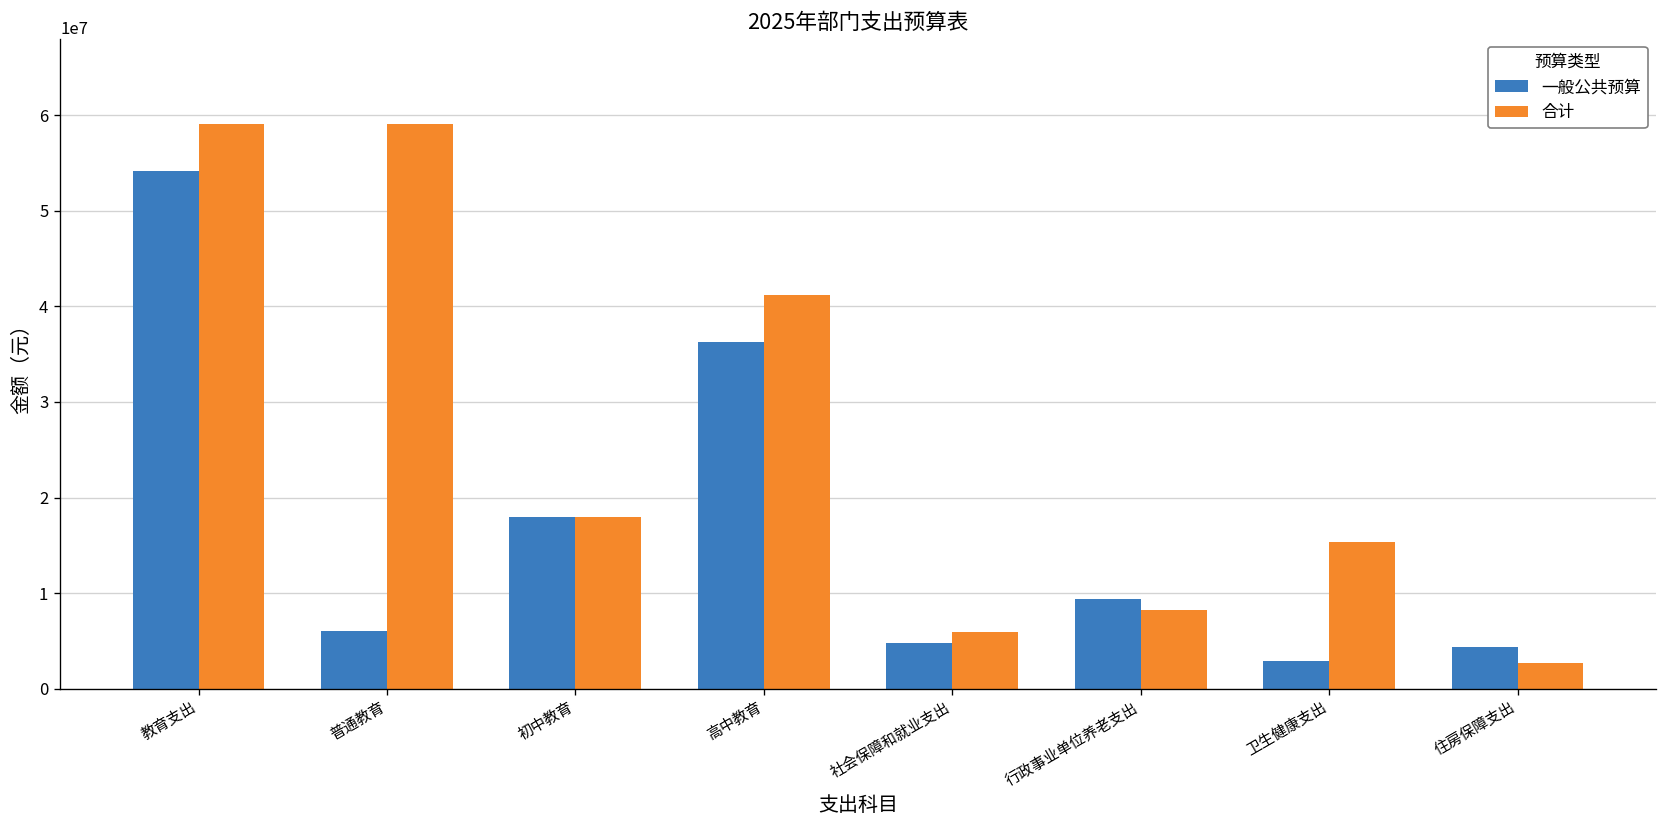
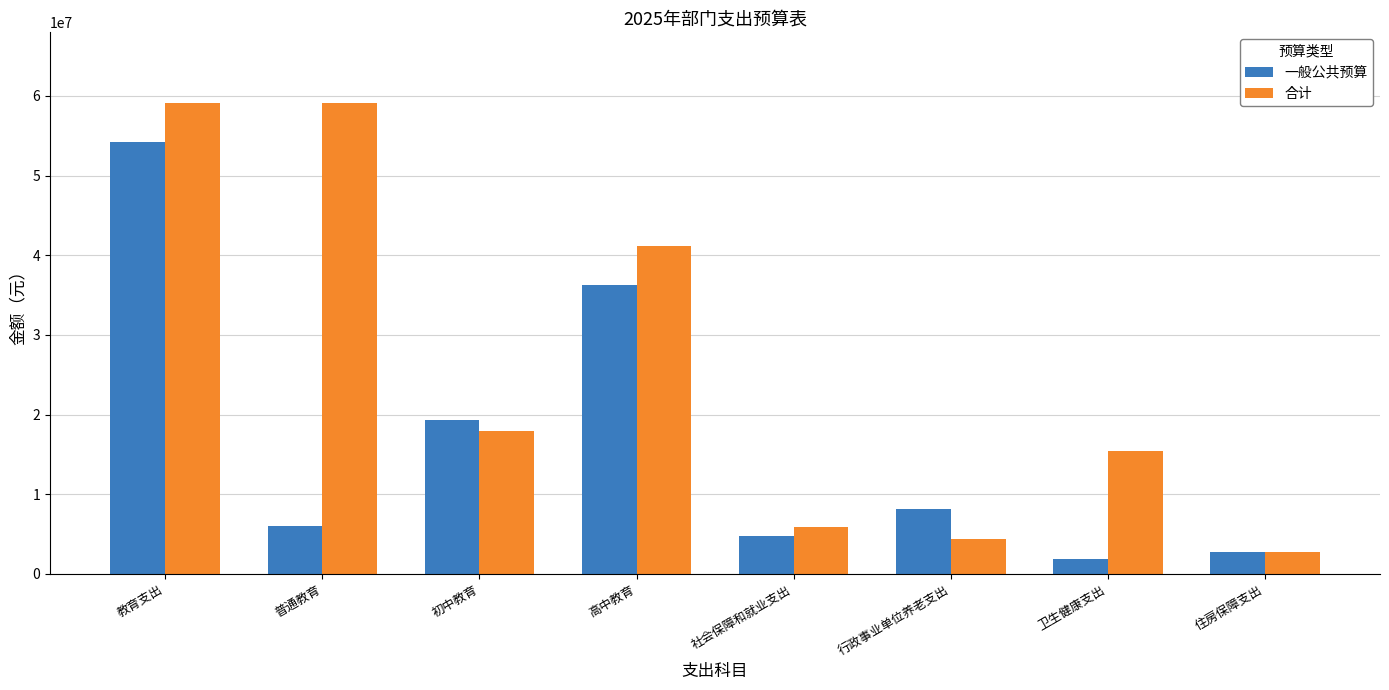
  {
    "一般公共预算": {
      "教育支出": 54000000,
      "普通教育": 6000000,
-     "初中教育": 18000000,
+     "初中教育": 19000000,
      "高中教育": 36000000,
      "社会保障和就业支出": 5000000,
-     "行政事业单位养老支出": 9000000,
-     "卫生健康支出": 3000000,
-     "住房保障支出": 4000000
+     "行政事业单位养老支出": 8000000,
+     "卫生健康支出": 2000000,
+     "住房保障支出": 3000000
    },
    "合计": {
      "教育支出": 59000000,
      "普通教育": 59000000,
      "初中教育": 18000000,
      "高中教育": 41000000,
      "社会保障和就业支出": 6000000,
-     "行政事业单位养老支出": 8000000,
+     "行政事业单位养老支出": 4000000,
      "卫生健康支出": 15000000,
      "住房保障支出": 3000000
    }
  }
